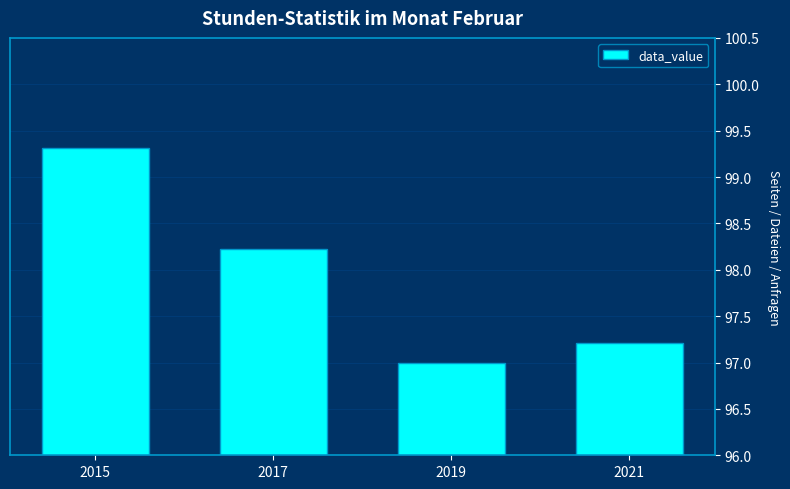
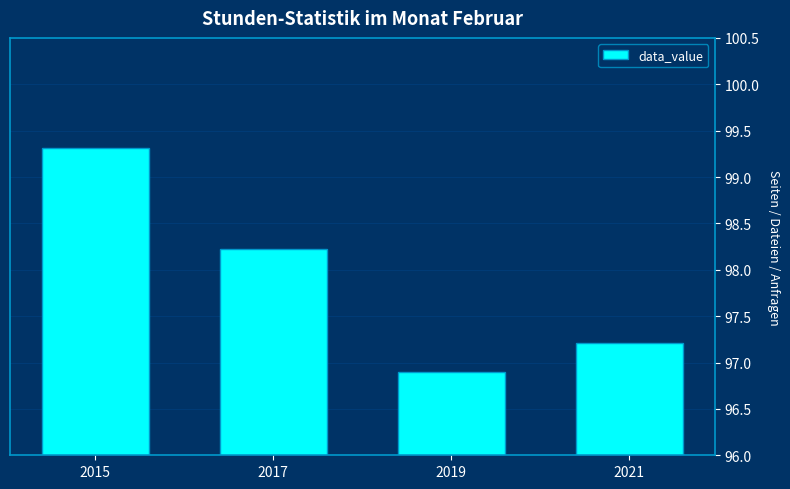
  {
    "2015": 99.3,
    "2017": 98.2,
-   "2019": 97.0,
+   "2019": 96.9,
    "2021": 97.2
  }
